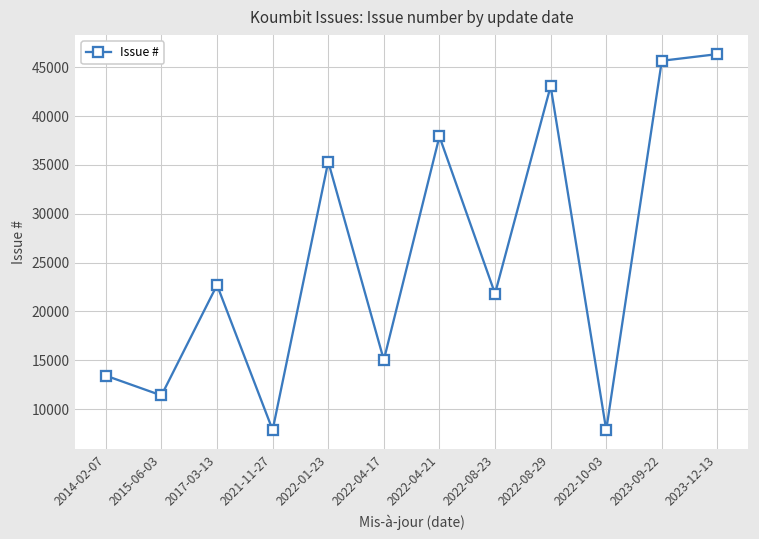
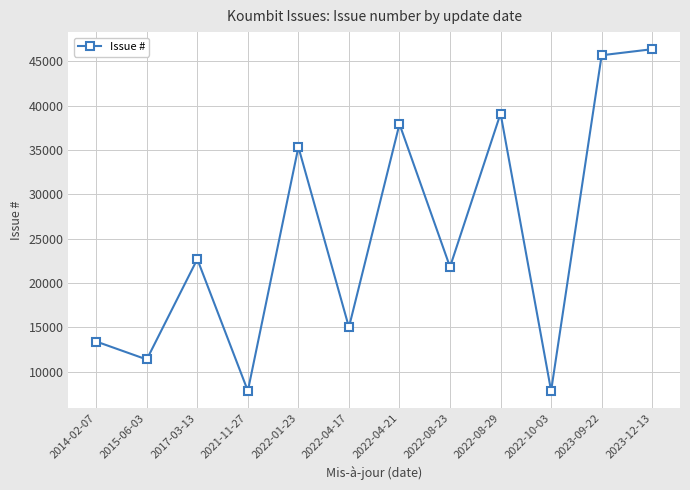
  {
    "2014-02-07": 13000,
    "2015-06-03": 11000,
    "2017-03-13": 23000,
    "2021-11-27": 8000,
    "2022-01-23": 35000,
    "2022-04-17": 15000,
    "2022-04-21": 38000,
    "2022-08-23": 22000,
-   "2022-08-29": 43000,
+   "2022-08-29": 39000,
    "2022-10-03": 8000,
    "2023-09-22": 46000,
    "2023-12-13": 46000
  }
